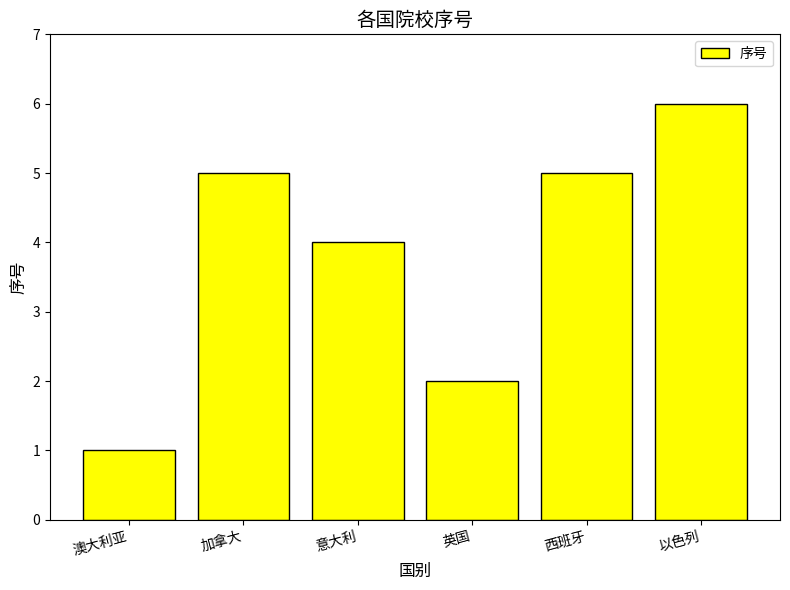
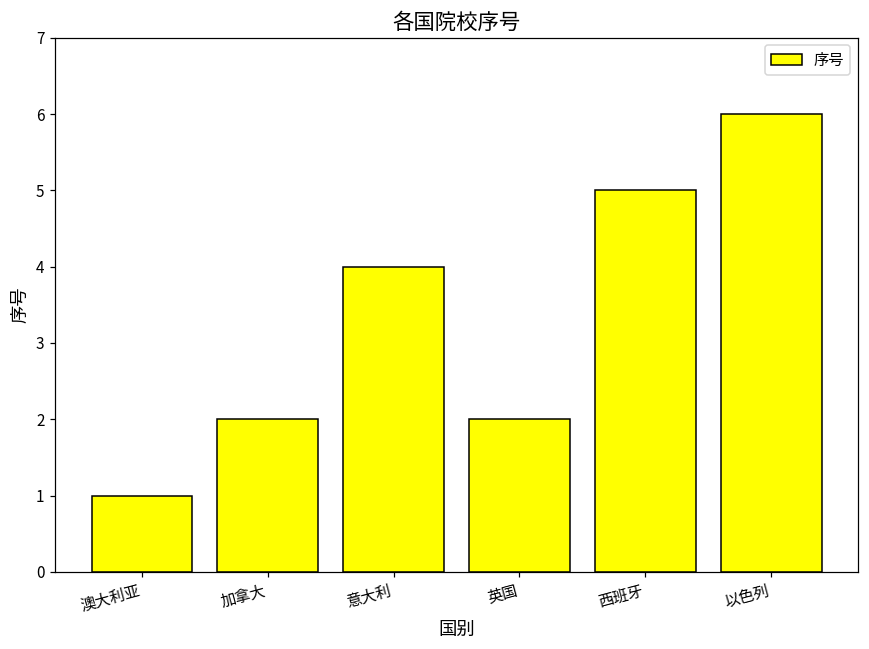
  {
    "澳大利亚": 1,
-   "加拿大": 5,
+   "加拿大": 2,
    "意大利": 4,
    "英国": 2,
    "西班牙": 5,
    "以色列": 6
  }
